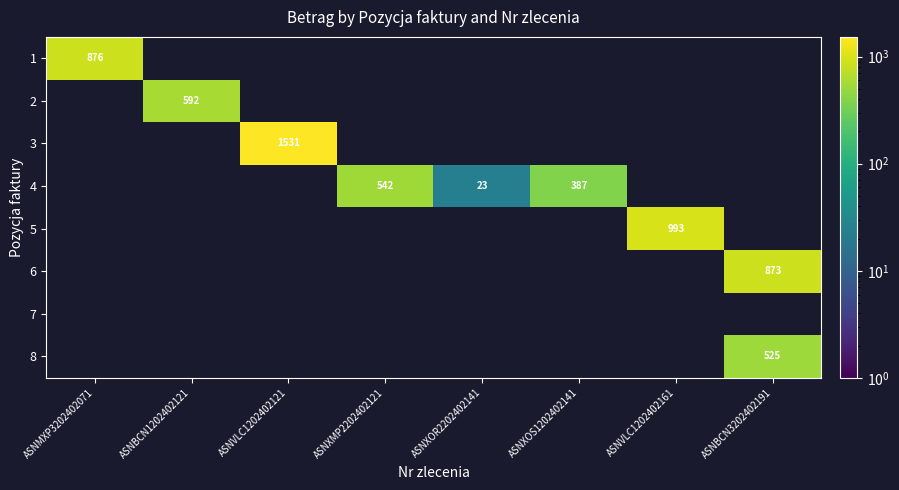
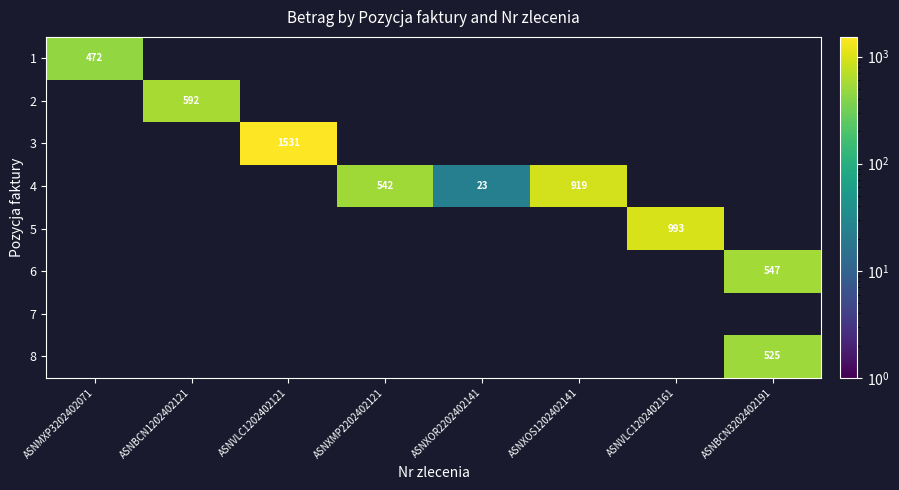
  {
    "1": {
-     "ASNMXP3202402071": 876
+     "ASNMXP3202402071": 472
    },
    "2": {
      "ASNBCN1202402121": 592
    },
    "3": {
      "ASNVLC1202402121": 1531
    },
    "4": {
      "ASNXMP2202402121": 542,
      "ASNXOR2202402141": 23,
-     "ASNXOS1202402141": 387
+     "ASNXOS1202402141": 919
    },
    "5": {
      "ASNVLC1202402161": 993
    },
    "6": {
-     "ASNBCN3202402191": 873
+     "ASNBCN3202402191": 547
    },
    "8": {
      "ASNBCN3202402191": 525
    }
  }
